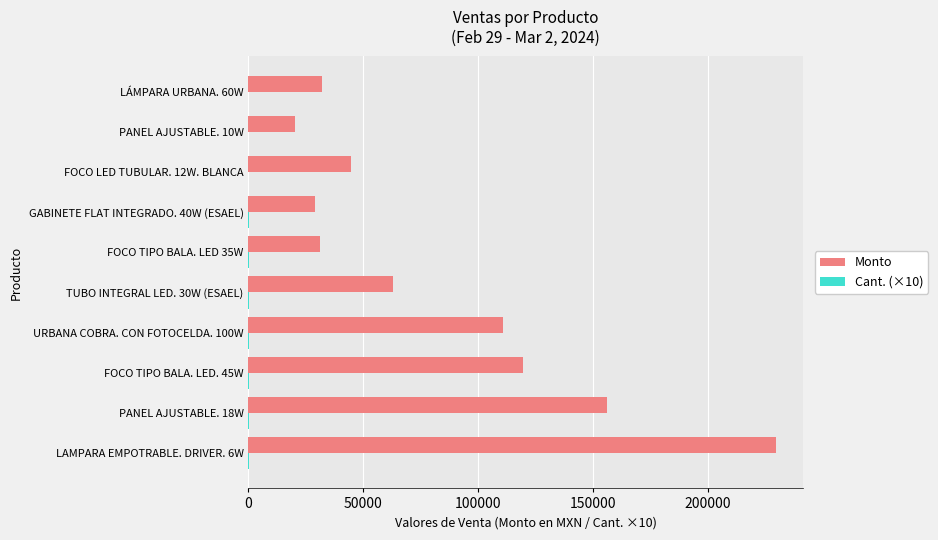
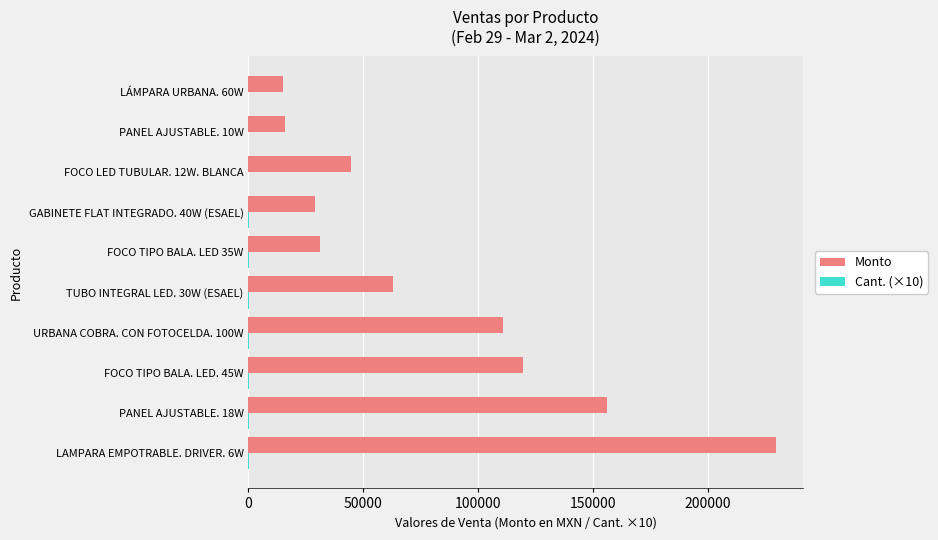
  {
    "Monto": {
-     "LÁMPARA URBANA. 60W": 32000,
-     "PANEL AJUSTABLE. 10W": 20000,
+     "LÁMPARA URBANA. 60W": 15000,
+     "PANEL AJUSTABLE. 10W": 16000,
      "FOCO LED TUBULAR. 12W. BLANCA": 45000,
      "GABINETE FLAT INTEGRADO. 40W (ESAEL)": 29000,
      "FOCO TIPO BALA. LED 35W": 31000,
      "TUBO INTEGRAL LED. 30W (ESAEL)": 63000,
      "URBANA COBRA. CON FOTOCELDA. 100W": 111000,
      "FOCO TIPO BALA. LED. 45W": 120000,
      "PANEL AJUSTABLE. 18W": 156000,
      "LAMPARA EMPOTRABLE. DRIVER. 6W": 230000
    }
  }
